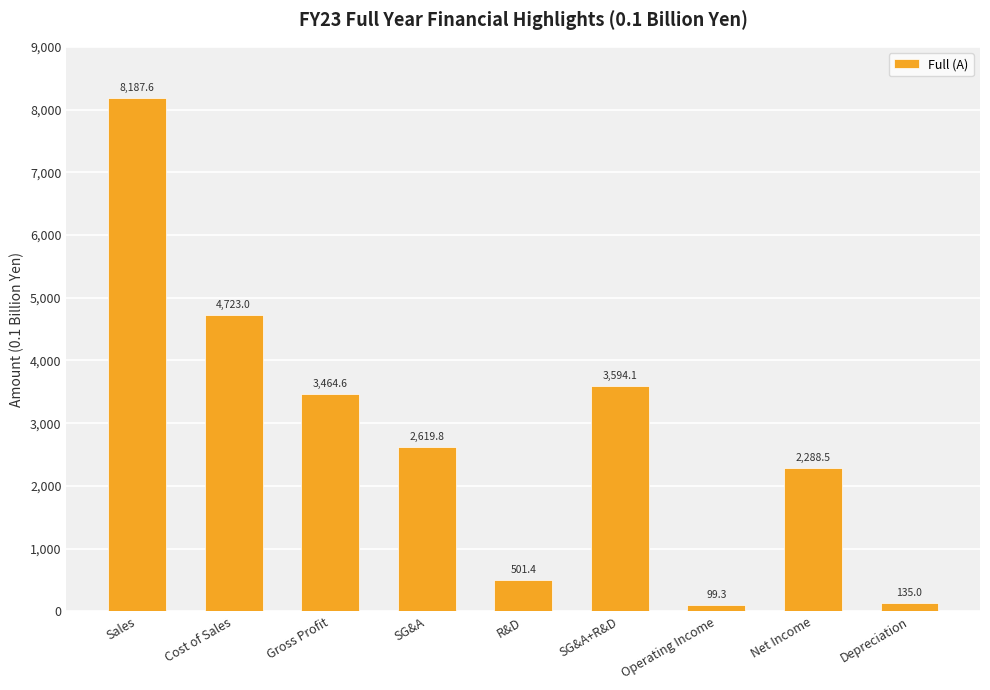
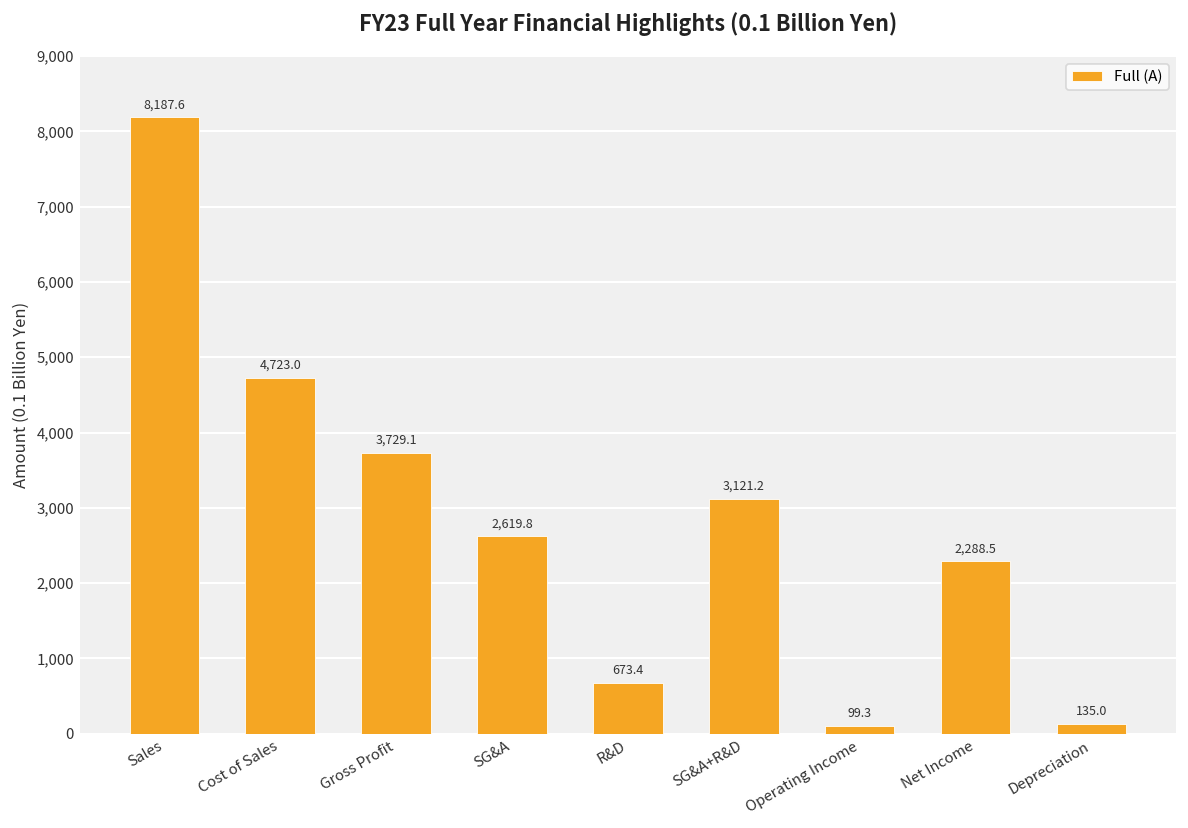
  {
    "Sales": "8,187.6",
    "Cost of Sales": "4,723.0",
-   "Gross Profit": "3,464.6",
+   "Gross Profit": "3,729.1",
    "SG&A": "2,619.8",
-   "R&D": "501.4",
-   "SG&A+R&D": "3,594.1",
+   "R&D": "673.4",
+   "SG&A+R&D": "3,121.2",
    "Operating Income": "99.3",
    "Net Income": "2,288.5",
    "Depreciation": "135.0"
  }
